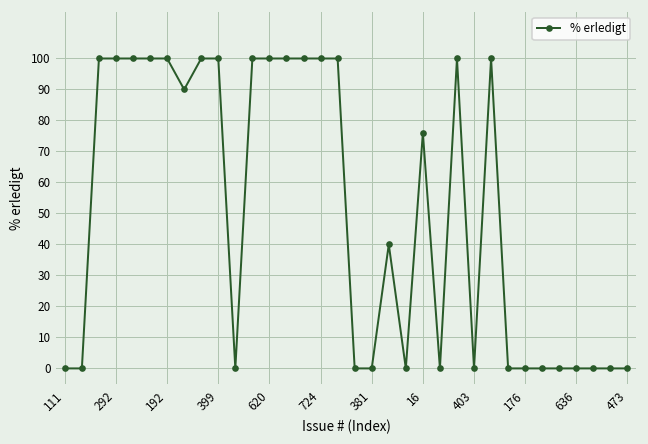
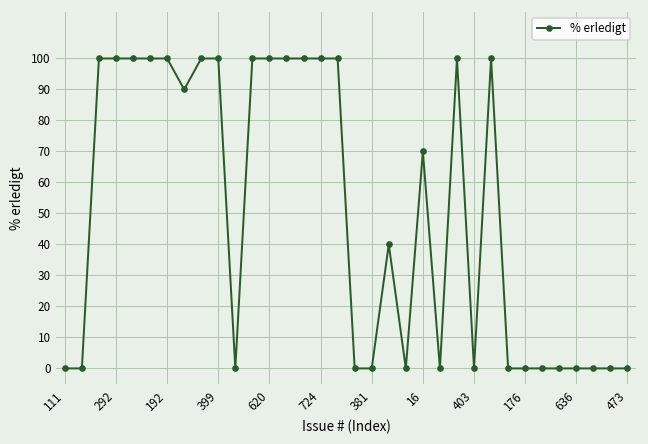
  {
    "111": 0,
    "292": 100,
    "192": 100,
    "399": 100,
    "620": 100,
    "724": 100,
    "381": 0,
-   "16": 76,
+   "16": 70,
    "403": 0,
    "176": 0,
    "636": 0,
    "473": 0
  }
